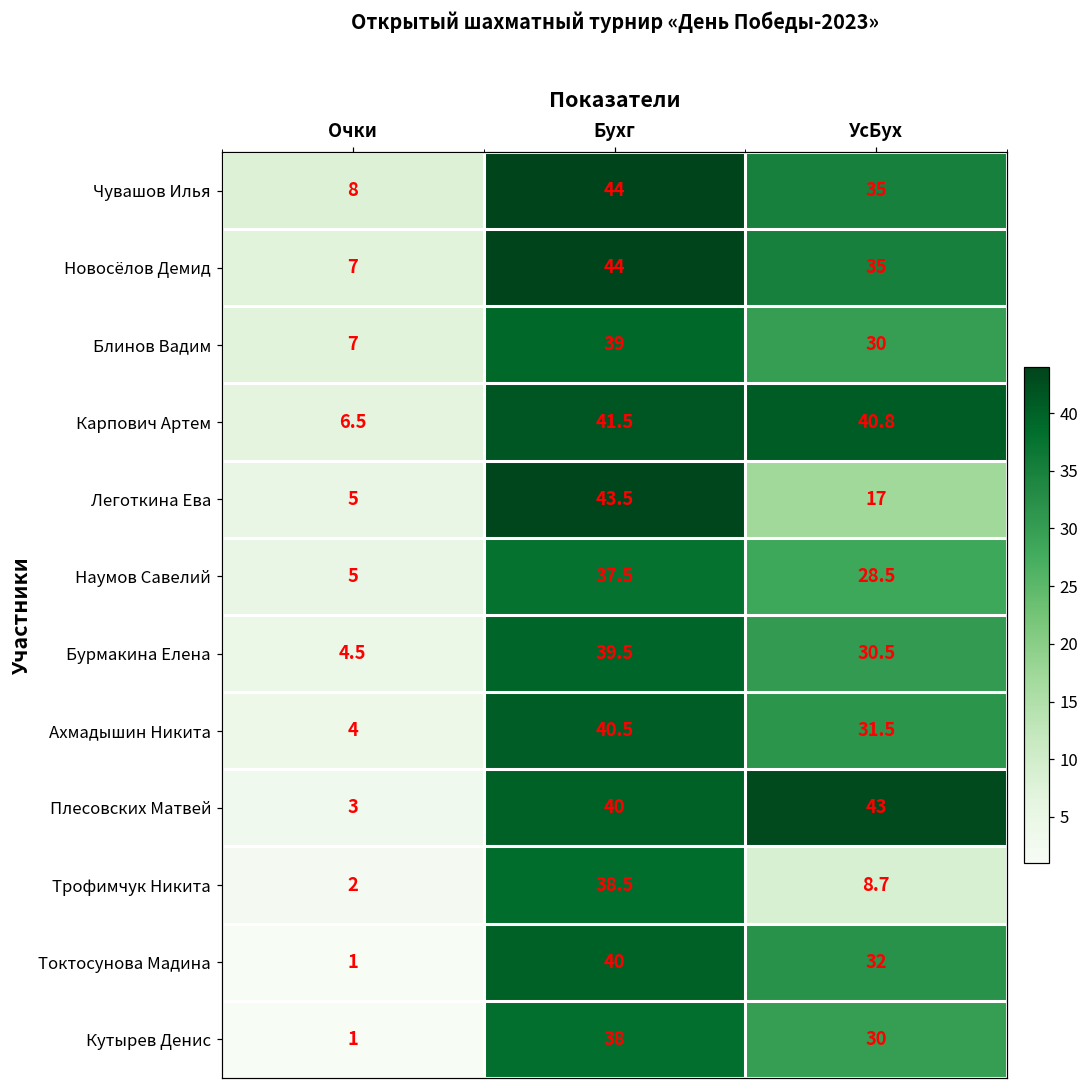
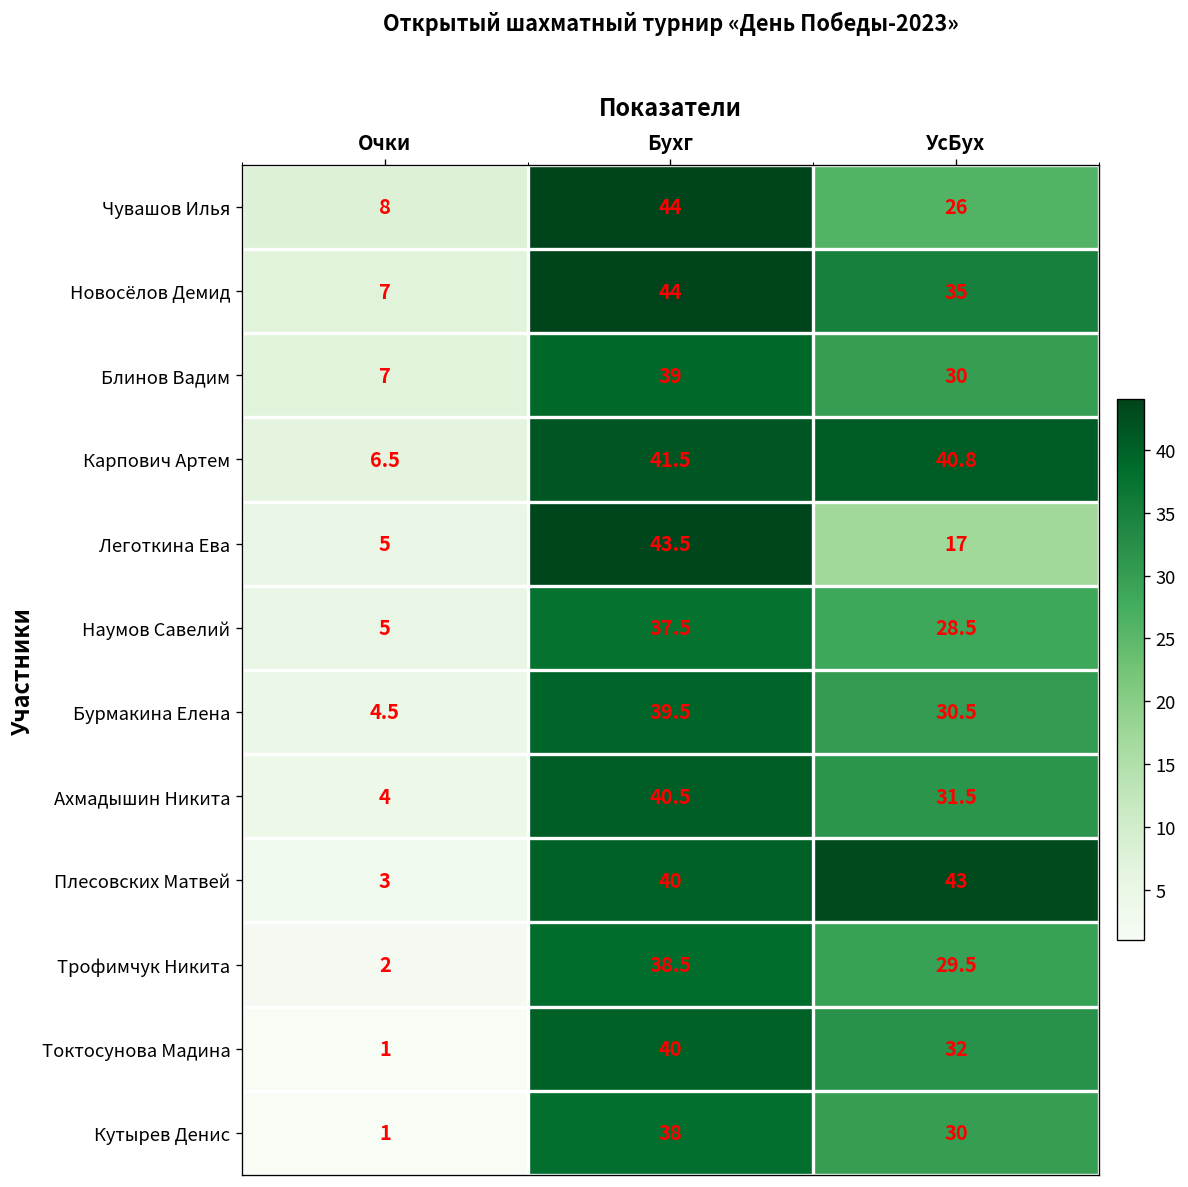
  {
    "Чувашов Илья": {
      "Очки": 8,
      "Бухг": 44,
-     "УсБух": 35
+     "УсБух": 26
    },
    "Новосёлов Демид": {
      "Очки": 7,
      "Бухг": 44,
      "УсБух": 35
    },
    "Блинов Вадим": {
      "Очки": 7,
      "Бухг": 39,
      "УсБух": 30
    },
    "Карпович Артем": {
      "Очки": 6.5,
      "Бухг": 41.5,
      "УсБух": 40.8
    },
    "Леготкина Ева": {
      "Очки": 5,
      "Бухг": 43.5,
      "УсБух": 17
    },
    "Наумов Савелий": {
      "Очки": 5,
      "Бухг": 37.5,
      "УсБух": 28.5
    },
    "Бурмакина Елена": {
      "Очки": 4.5,
      "Бухг": 39.5,
      "УсБух": 30.5
    },
    "Ахмадышин Никита": {
      "Очки": 4,
      "Бухг": 40.5,
      "УсБух": 31.5
    },
    "Плесовских Матвей": {
      "Очки": 3,
      "Бухг": 40,
      "УсБух": 43
    },
    "Трофимчук Никита": {
      "Очки": 2,
      "Бухг": 38.5,
-     "УсБух": 8.7
+     "УсБух": 29.5
    },
    "Токтосунова Мадина": {
      "Очки": 1,
      "Бухг": 40,
      "УсБух": 32
    },
    "Кутырев Денис": {
      "Очки": 1,
      "Бухг": 38,
      "УсБух": 30
    }
  }
